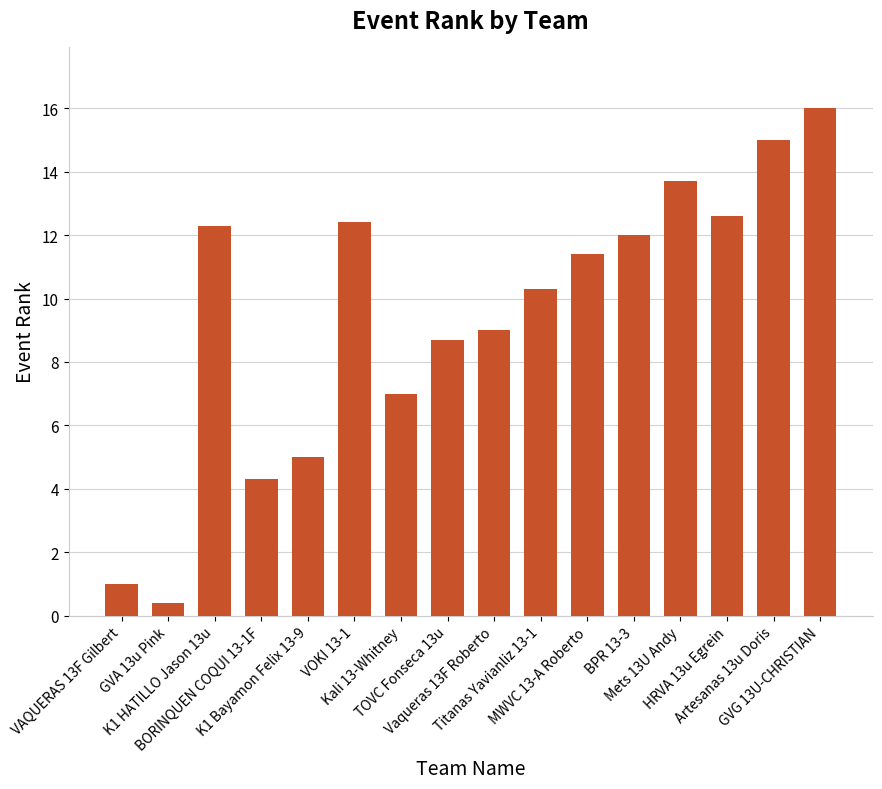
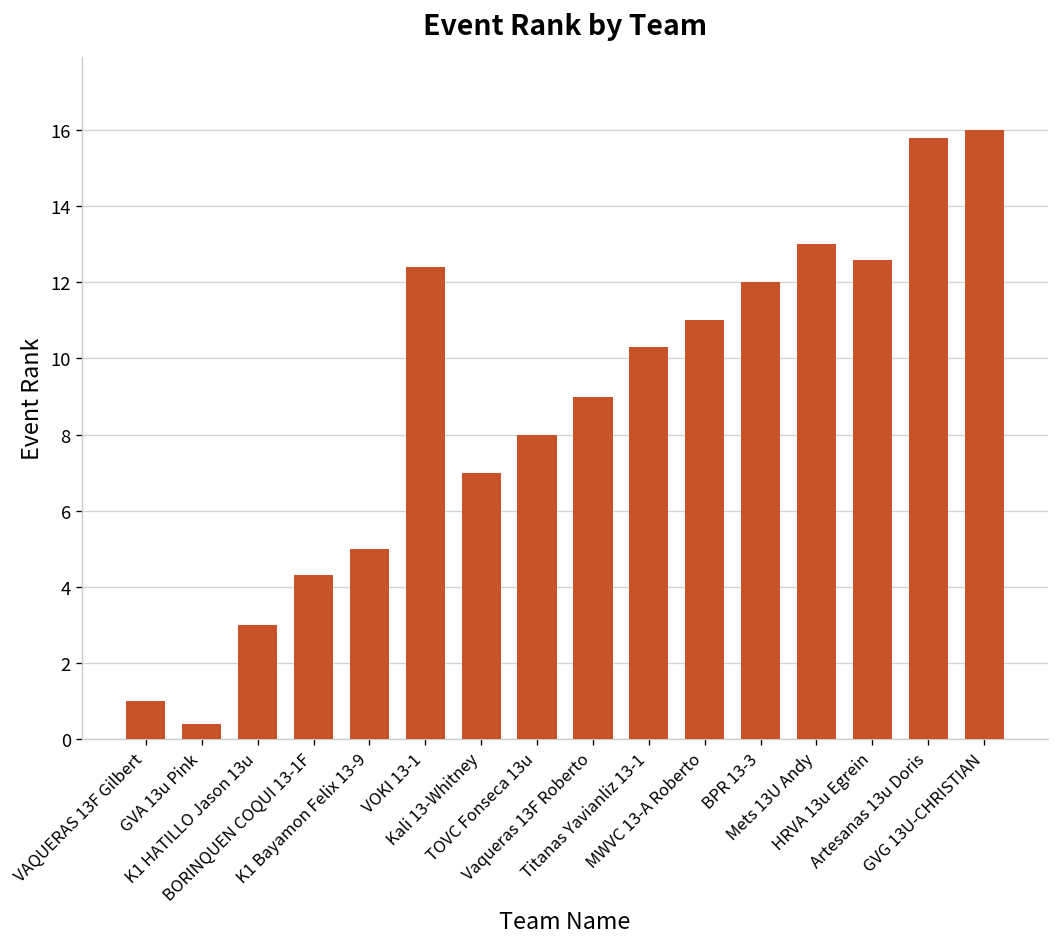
  {
    "VAQUERAS 13F Gilbert": 1.0,
    "GVA 13u Pink": 0.4,
-   "K1 HATILLO Jason 13u": 12.3,
+   "K1 HATILLO Jason 13u": 3.0,
    "BORINQUEN COQUI 13-1F": 4.3,
    "K1 Bayamon Felix 13-9": 5.0,
    "VOKI 13-1": 12.4,
    "Kali 13-Whitney": 7.0,
-   "TOVC Fonseca 13u": 8.7,
+   "TOVC Fonseca 13u": 8.0,
    "Vaqueras 13F Roberto": 9.0,
    "Titanas Yavianliz 13-1": 10.3,
-   "MWVC 13-A Roberto": 11.4,
+   "MWVC 13-A Roberto": 11.0,
    "BPR 13-3": 12.0,
-   "Mets 13U Andy": 13.7,
+   "Mets 13U Andy": 13.0,
    "HRVA 13u Egrein": 12.6,
-   "Artesanas 13u Doris": 15.0,
+   "Artesanas 13u Doris": 15.8,
    "GVG 13U-CHRISTIAN": 16.0
  }
